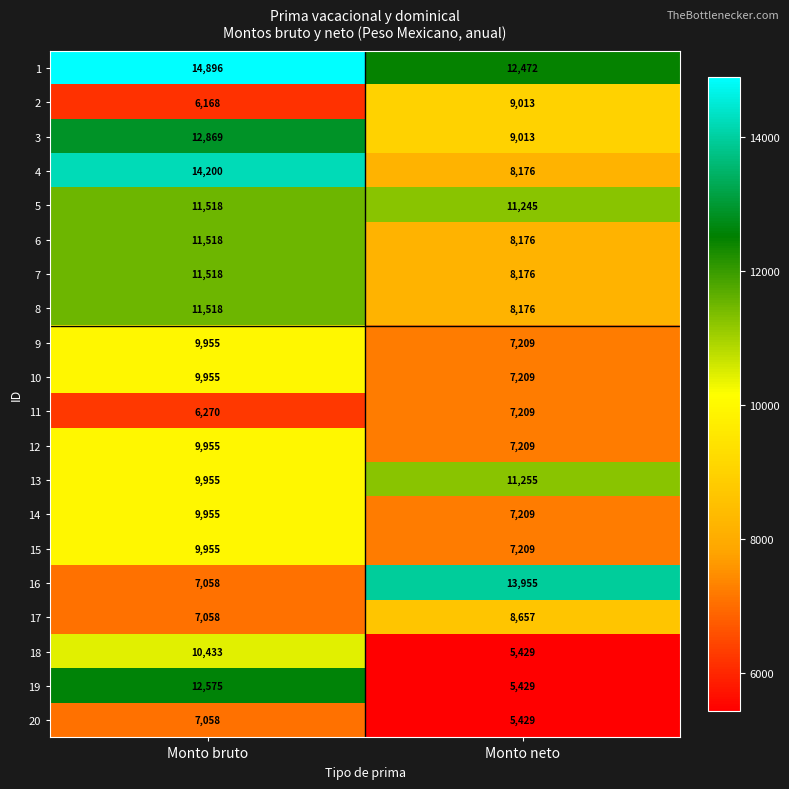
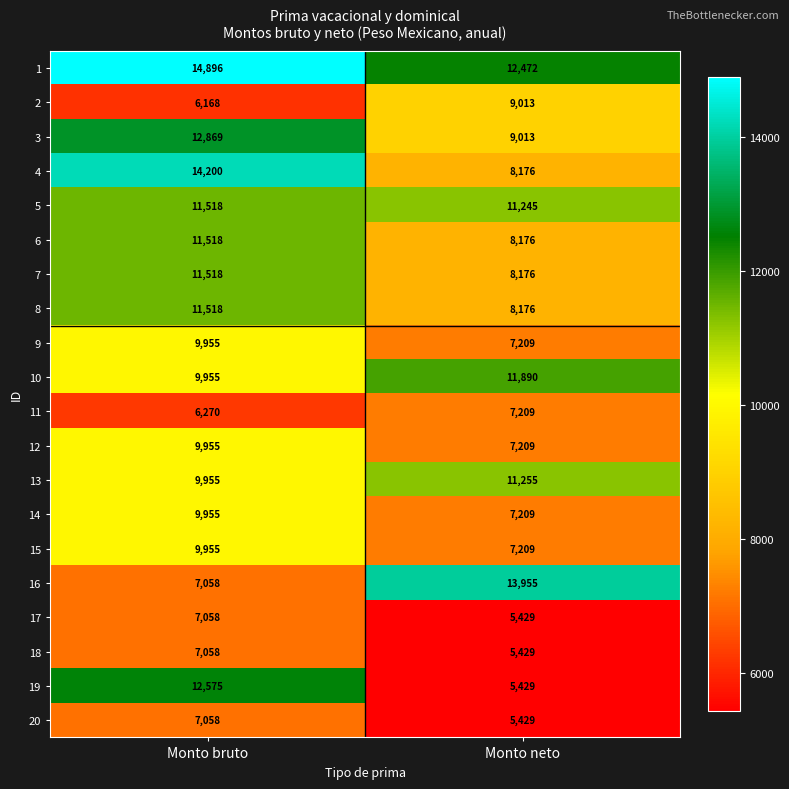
  {
    "1": {
      "Monto bruto": "14,896",
      "Monto neto": "12,472"
    },
    "2": {
      "Monto bruto": "6,168",
      "Monto neto": "9,013"
    },
    "3": {
      "Monto bruto": "12,869",
      "Monto neto": "9,013"
    },
    "4": {
      "Monto bruto": "14,200",
      "Monto neto": "8,176"
    },
    "5": {
      "Monto bruto": "11,518",
      "Monto neto": "11,245"
    },
    "6": {
      "Monto bruto": "11,518",
      "Monto neto": "8,176"
    },
    "7": {
      "Monto bruto": "11,518",
      "Monto neto": "8,176"
    },
    "8": {
      "Monto bruto": "11,518",
      "Monto neto": "8,176"
    },
    "9": {
      "Monto bruto": "9,955",
      "Monto neto": "7,209"
    },
    "10": {
      "Monto bruto": "9,955",
-     "Monto neto": "7,209"
+     "Monto neto": "11,890"
    },
    "11": {
      "Monto bruto": "6,270",
      "Monto neto": "7,209"
    },
    "12": {
      "Monto bruto": "9,955",
      "Monto neto": "7,209"
    },
    "13": {
      "Monto bruto": "9,955",
      "Monto neto": "11,255"
    },
    "14": {
      "Monto bruto": "9,955",
      "Monto neto": "7,209"
    },
    "15": {
      "Monto bruto": "9,955",
      "Monto neto": "7,209"
    },
    "16": {
      "Monto bruto": "7,058",
      "Monto neto": "13,955"
    },
    "17": {
      "Monto bruto": "7,058",
-     "Monto neto": "8,657"
+     "Monto neto": "5,429"
    },
    "18": {
-     "Monto bruto": "10,433",
+     "Monto bruto": "7,058",
      "Monto neto": "5,429"
    },
    "19": {
      "Monto bruto": "12,575",
      "Monto neto": "5,429"
    },
    "20": {
      "Monto bruto": "7,058",
      "Monto neto": "5,429"
    }
  }
